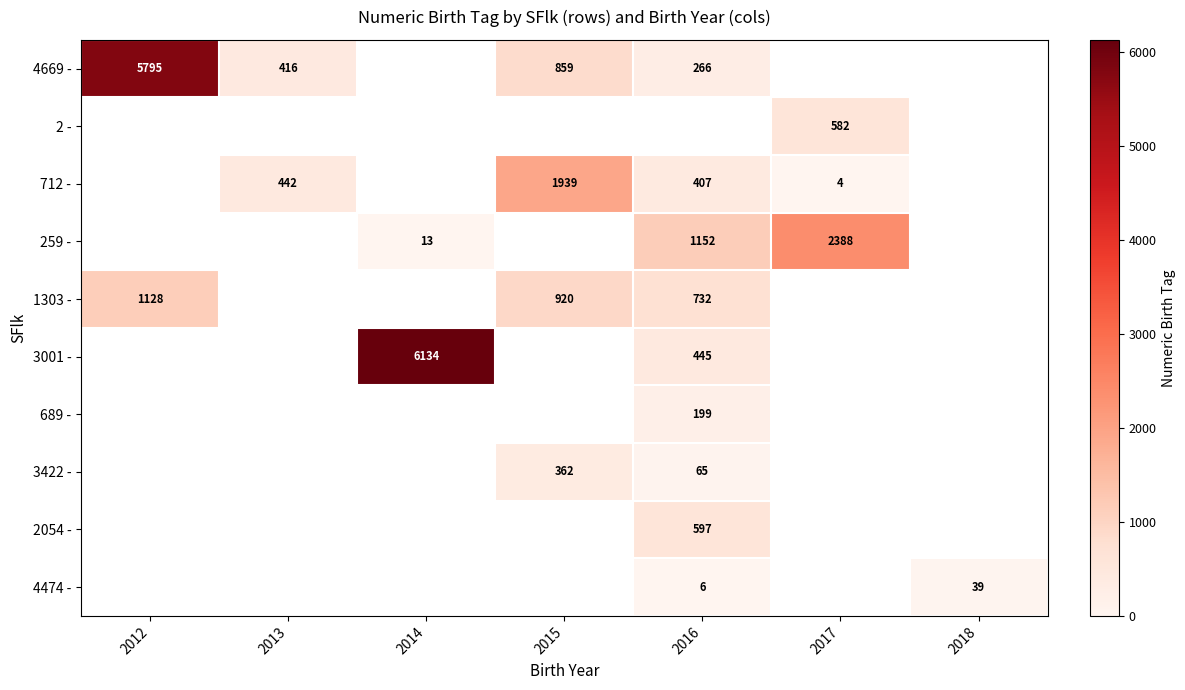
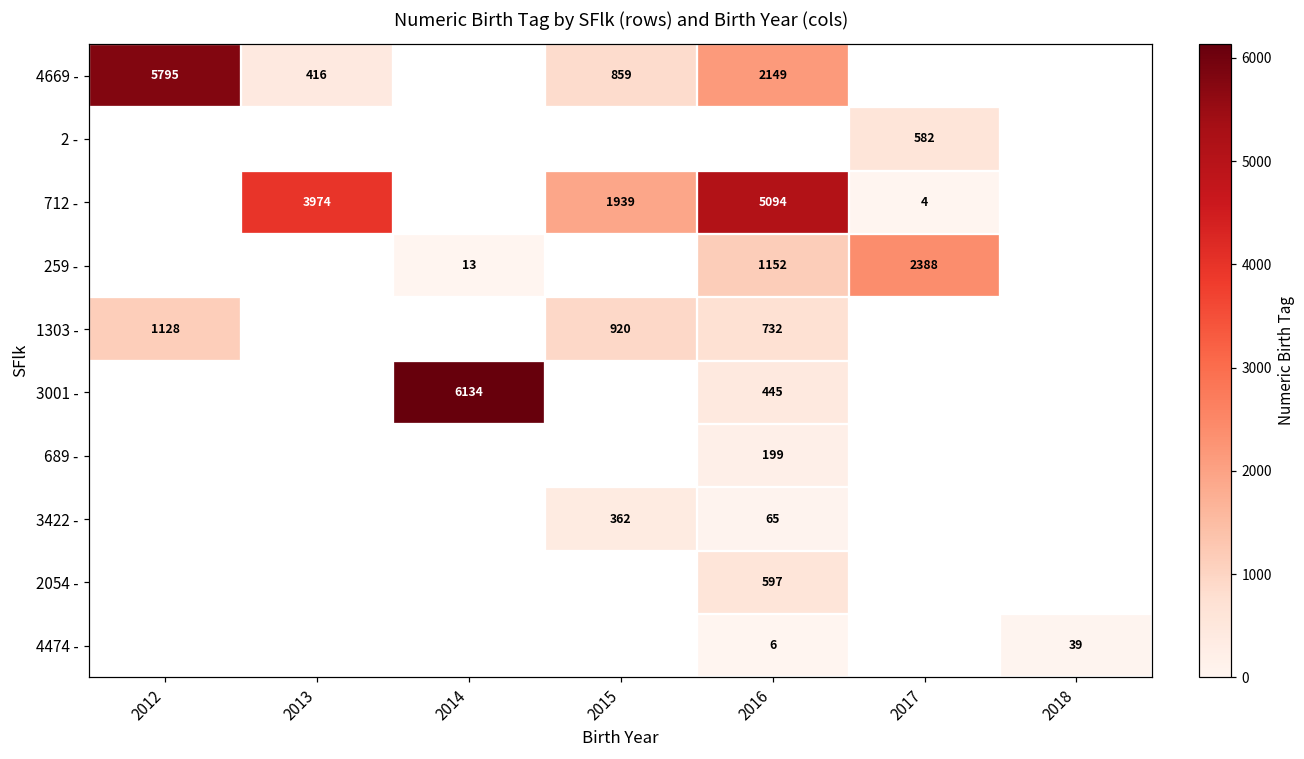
  {
    "4669 -": {
      "2012": 5795,
      "2013": 416,
      "2015": 859,
-     "2016": 266
+     "2016": 2149
    },
    "2 -": {
      "2017": 582
    },
    "712 -": {
-     "2013": 442,
+     "2013": 3974,
      "2015": 1939,
-     "2016": 407,
+     "2016": 5094,
      "2017": 4
    },
    "259 -": {
      "2014": 13,
      "2016": 1152,
      "2017": 2388
    },
    "1303 -": {
      "2012": 1128,
      "2015": 920,
      "2016": 732
    },
    "3001 -": {
      "2014": 6134,
      "2016": 445
    },
    "689 -": {
      "2016": 199
    },
    "3422 -": {
      "2015": 362,
      "2016": 65
    },
    "2054 -": {
      "2016": 597
    },
    "4474 -": {
      "2016": 6,
      "2018": 39
    }
  }
